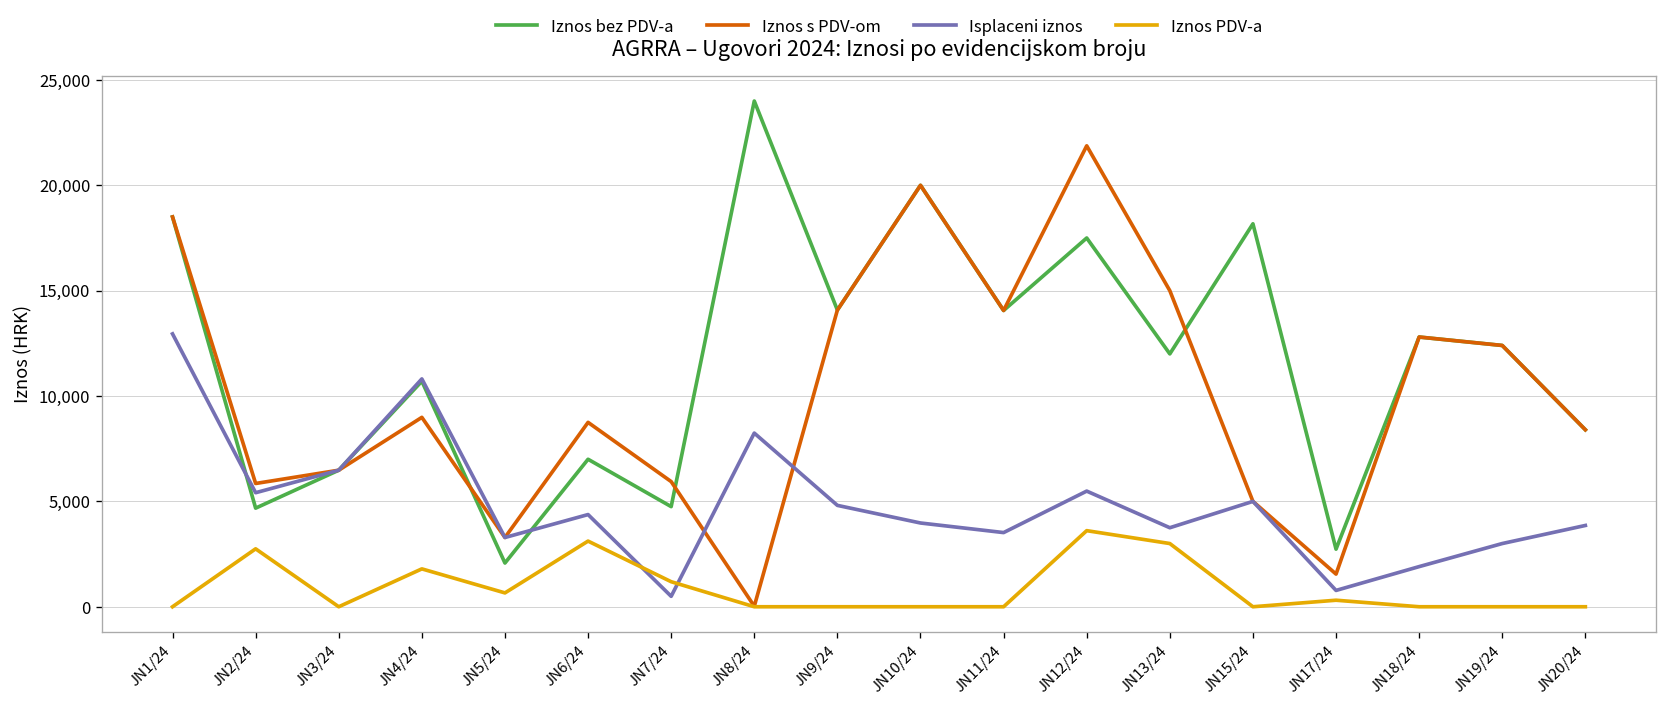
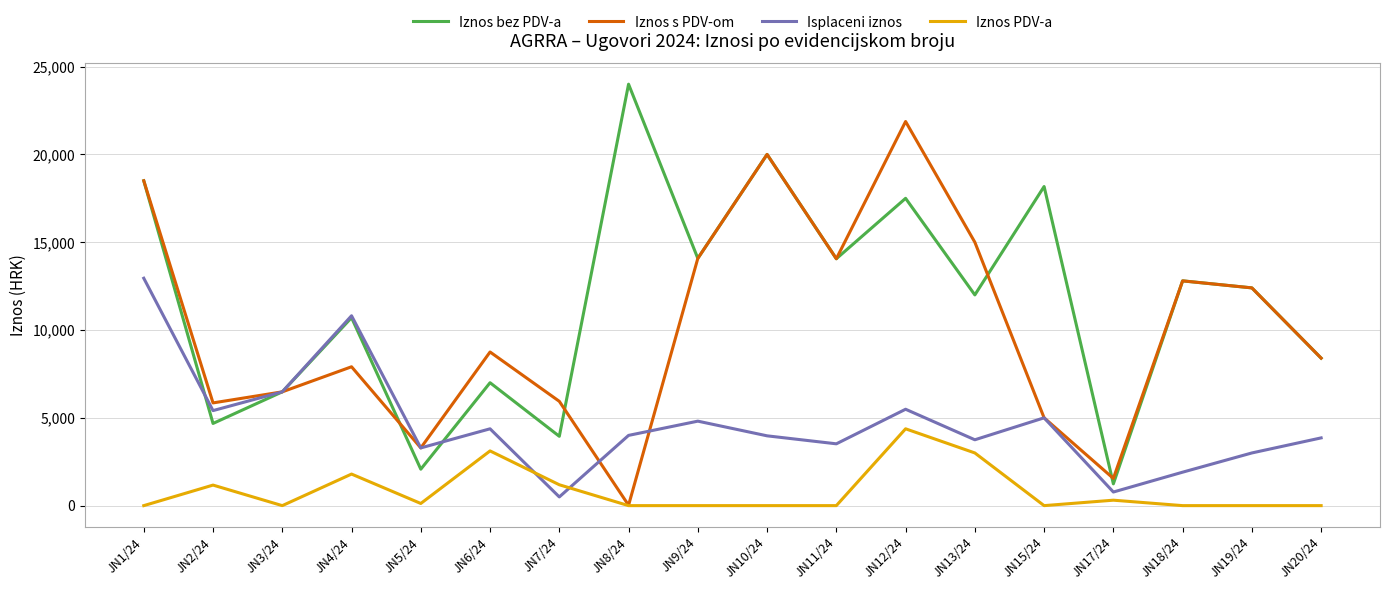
  {
    "Iznos bez PDV-a": {
      "JN2/24": "4,700",
      "JN5/24": "2,100",
      "JN6/24": "7,000",
-     "JN7/24": "4,800",
+     "JN7/24": "3,900",
      "JN8/24": "24,000",
      "JN12/24": "17,500",
      "JN13/24": "12,000",
      "JN15/24": "18,200",
-     "JN17/24": "2,700"
+     "JN17/24": "1,200"
    },
    "Iznos s PDV-om": {
      "JN2/24": "5,900",
-     "JN4/24": "9,000",
+     "JN4/24": "7,900",
      "JN6/24": "8,800",
      "JN7/24": "5,900",
      "JN12/24": "21,900",
      "JN13/24": "15,000",
      "JN17/24": "1,600"
    },
    "Isplaceni iznos": {
      "JN1/24": "13,000",
      "JN2/24": "5,400",
      "JN6/24": "4,400",
      "JN7/24": "500",
-     "JN8/24": "8,200",
+     "JN8/24": "4,000",
      "JN9/24": "4,800",
      "JN10/24": "4,000",
      "JN11/24": "3,500",
      "JN12/24": "5,500",
      "JN13/24": "3,800",
      "JN17/24": "800",
      "JN18/24": "1,900",
      "JN19/24": "3,000",
      "JN20/24": "3,900"
    },
    "Iznos PDV-a": {
      "JN1/24": "0",
-     "JN2/24": "2,700",
+     "JN2/24": "1,200",
      "JN3/24": "0",
      "JN4/24": "1,800",
-     "JN5/24": "700",
+     "JN5/24": "100",
      "JN6/24": "3,100",
      "JN7/24": "1,200",
      "JN9/24": "0",
      "JN10/24": "0",
      "JN11/24": "0",
-     "JN12/24": "3,600",
+     "JN12/24": "4,400",
      "JN13/24": "3,000",
      "JN15/24": "0",
      "JN17/24": "300",
      "JN18/24": "0",
      "JN19/24": "0",
      "JN20/24": "0"
    }
  }
